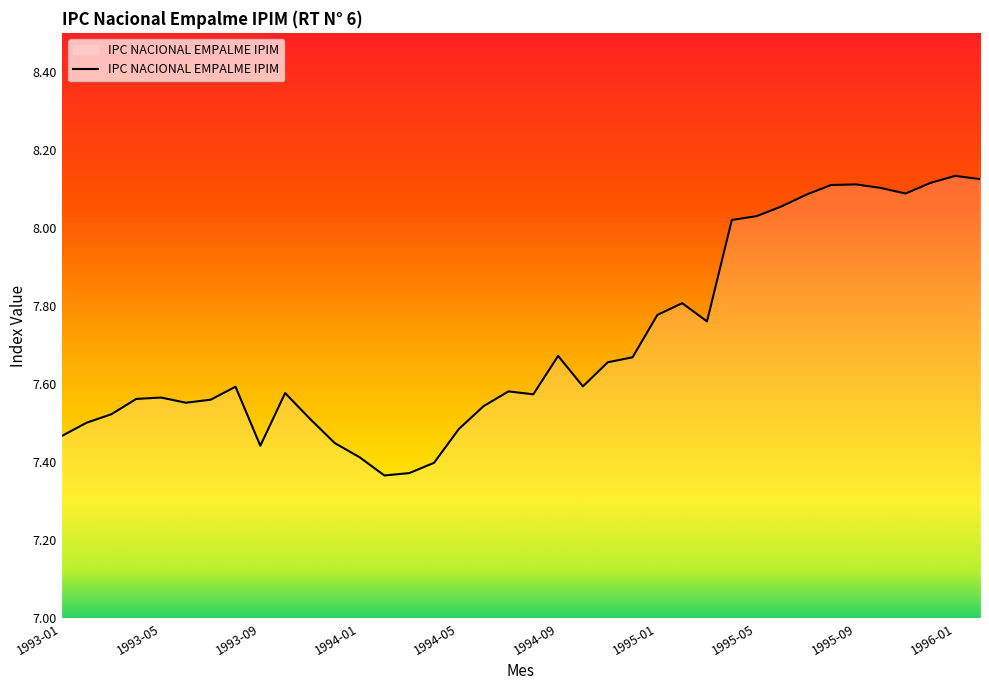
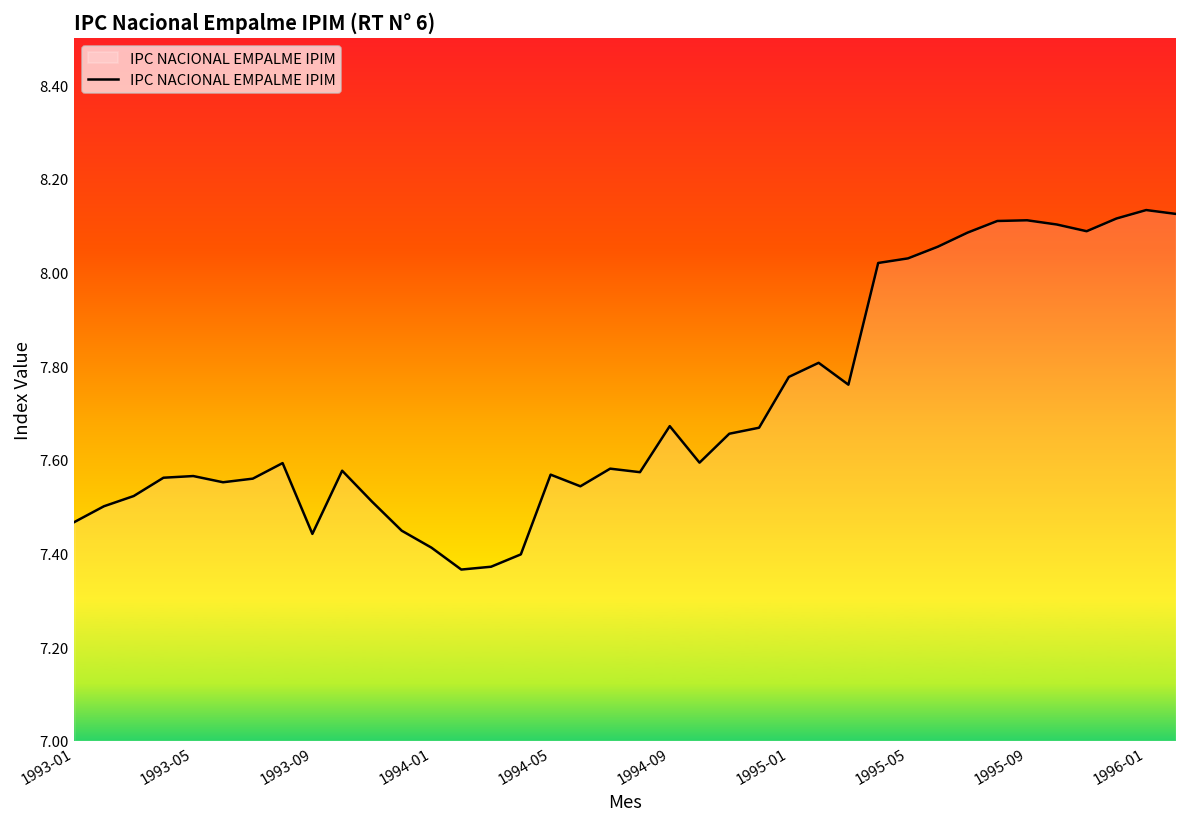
  {
    "1993-01": 7.47,
    "1993-05": 7.57,
    "1993-09": 7.44,
    "1994-01": 7.41,
-   "1994-05": 7.48,
+   "1994-05": 7.57,
    "1994-09": 7.67,
    "1995-01": 7.78,
    "1995-05": 8.03,
    "1995-09": 8.11,
    "1996-01": 8.13
  }
